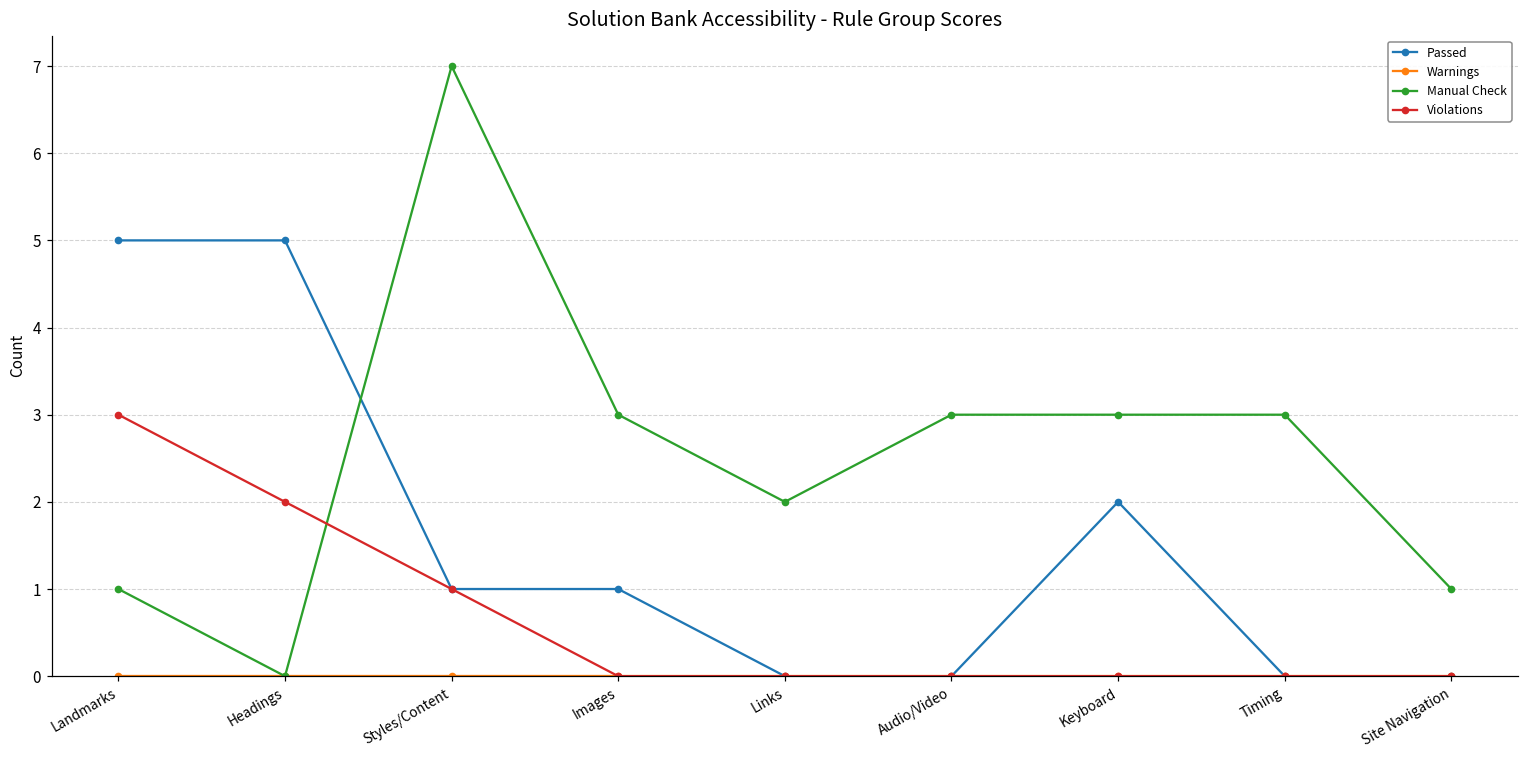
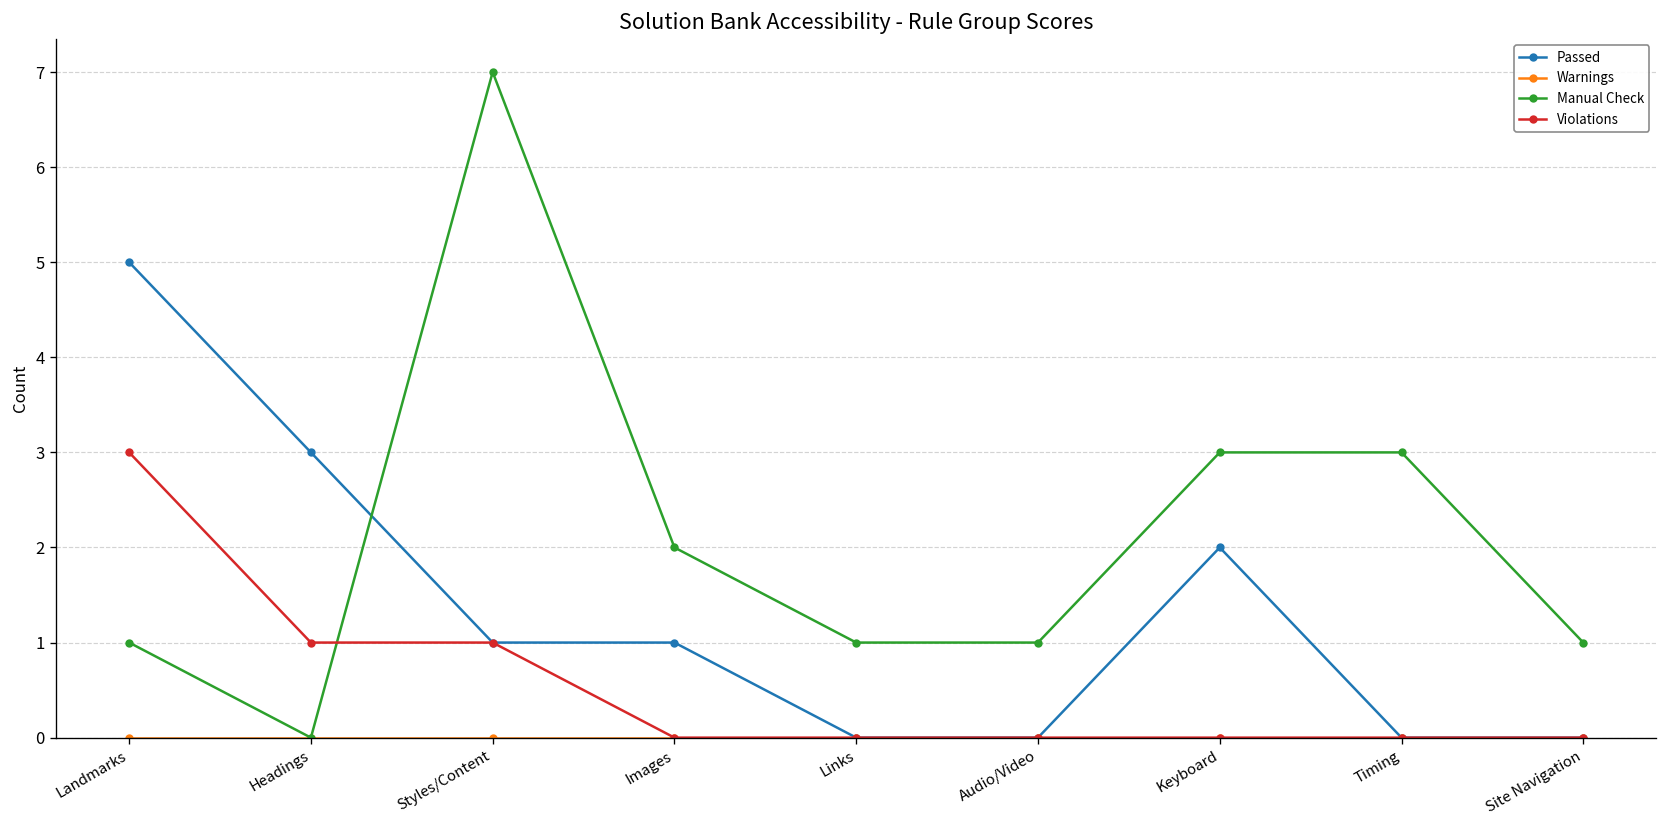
  {
    "Passed": {
      "Landmarks": 5,
-     "Headings": 5,
+     "Headings": 3,
      "Images": 1,
      "Keyboard": 2
    },
    "Warnings": {
      "Landmarks": 0,
      "Styles/Content": 0
    },
    "Manual Check": {
      "Landmarks": 1,
      "Styles/Content": 7,
-     "Images": 3,
-     "Links": 2,
-     "Audio/Video": 3,
+     "Images": 2,
+     "Links": 1,
+     "Audio/Video": 1,
      "Keyboard": 3,
      "Timing": 3,
      "Site Navigation": 1
    },
    "Violations": {
      "Landmarks": 3,
-     "Headings": 2
+     "Headings": 1
    }
  }
